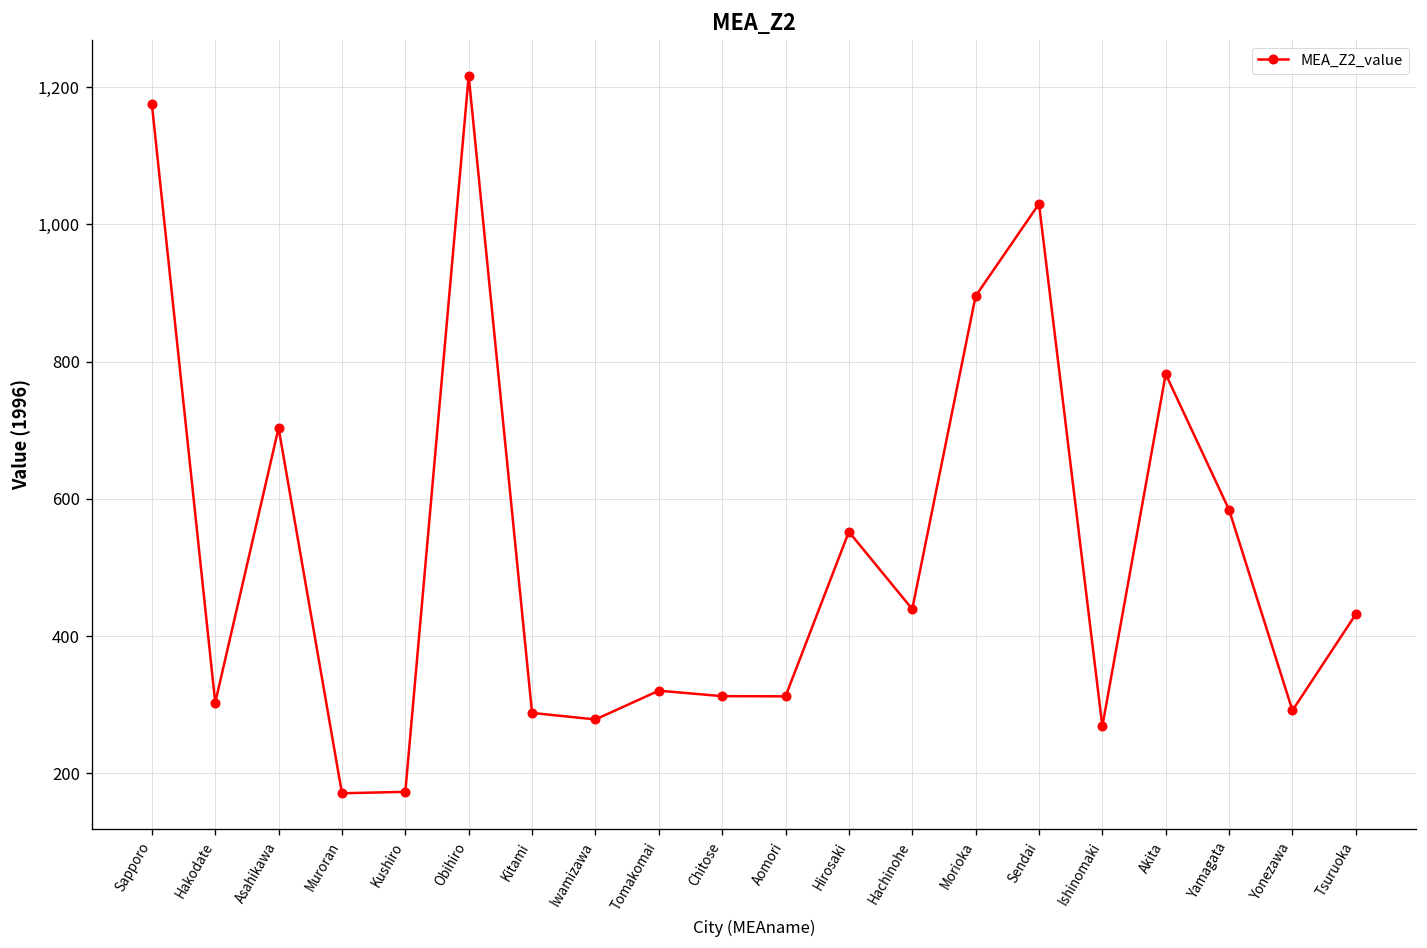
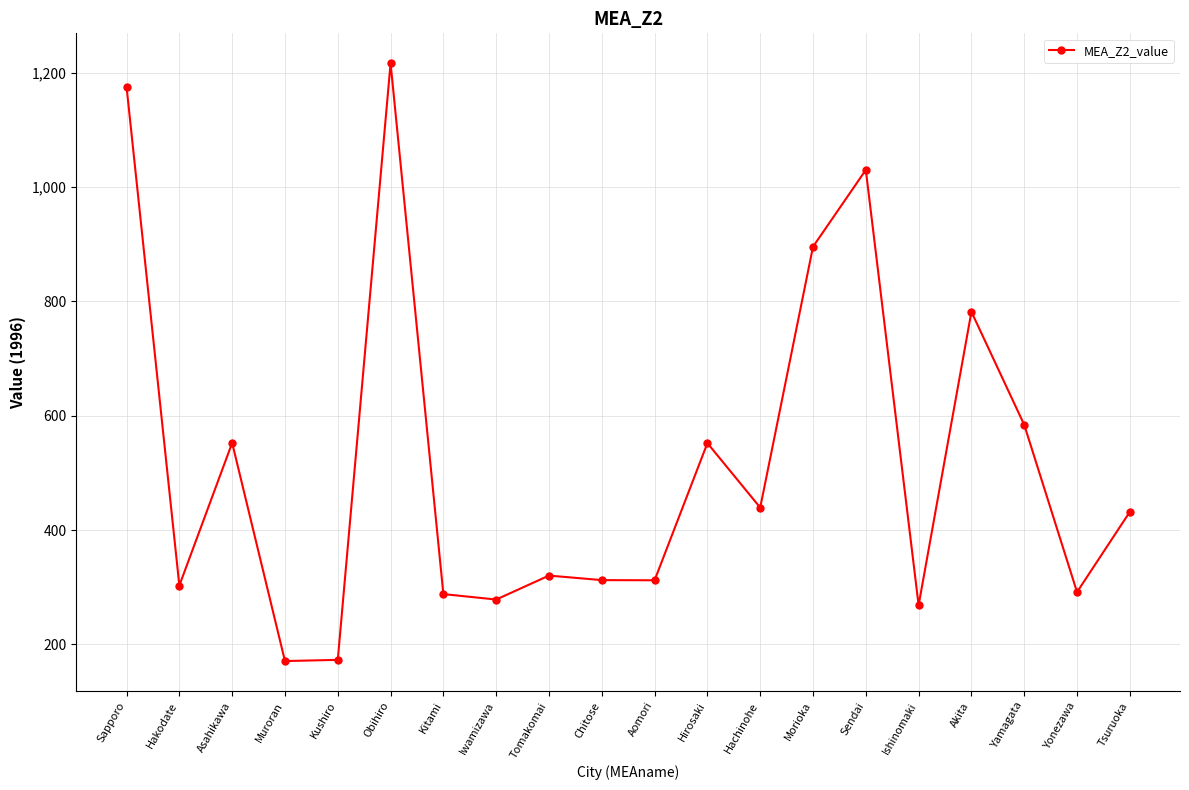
  {
    "Sapporo": "1,180",
    "Hakodate": "300",
-   "Asahikawa": "700",
+   "Asahikawa": "550",
    "Muroran": "170",
    "Kushiro": "170",
    "Obihiro": "1,220",
    "Kitami": "290",
    "Iwamizawa": "280",
    "Tomakomai": "320",
    "Chitose": "310",
    "Aomori": "310",
    "Hirosaki": "550",
    "Hachinohe": "440",
    "Morioka": "900",
    "Sendai": "1,030",
    "Ishinomaki": "270",
    "Akita": "780",
    "Yamagata": "580",
    "Yonezawa": "290",
    "Tsuruoka": "430"
  }
